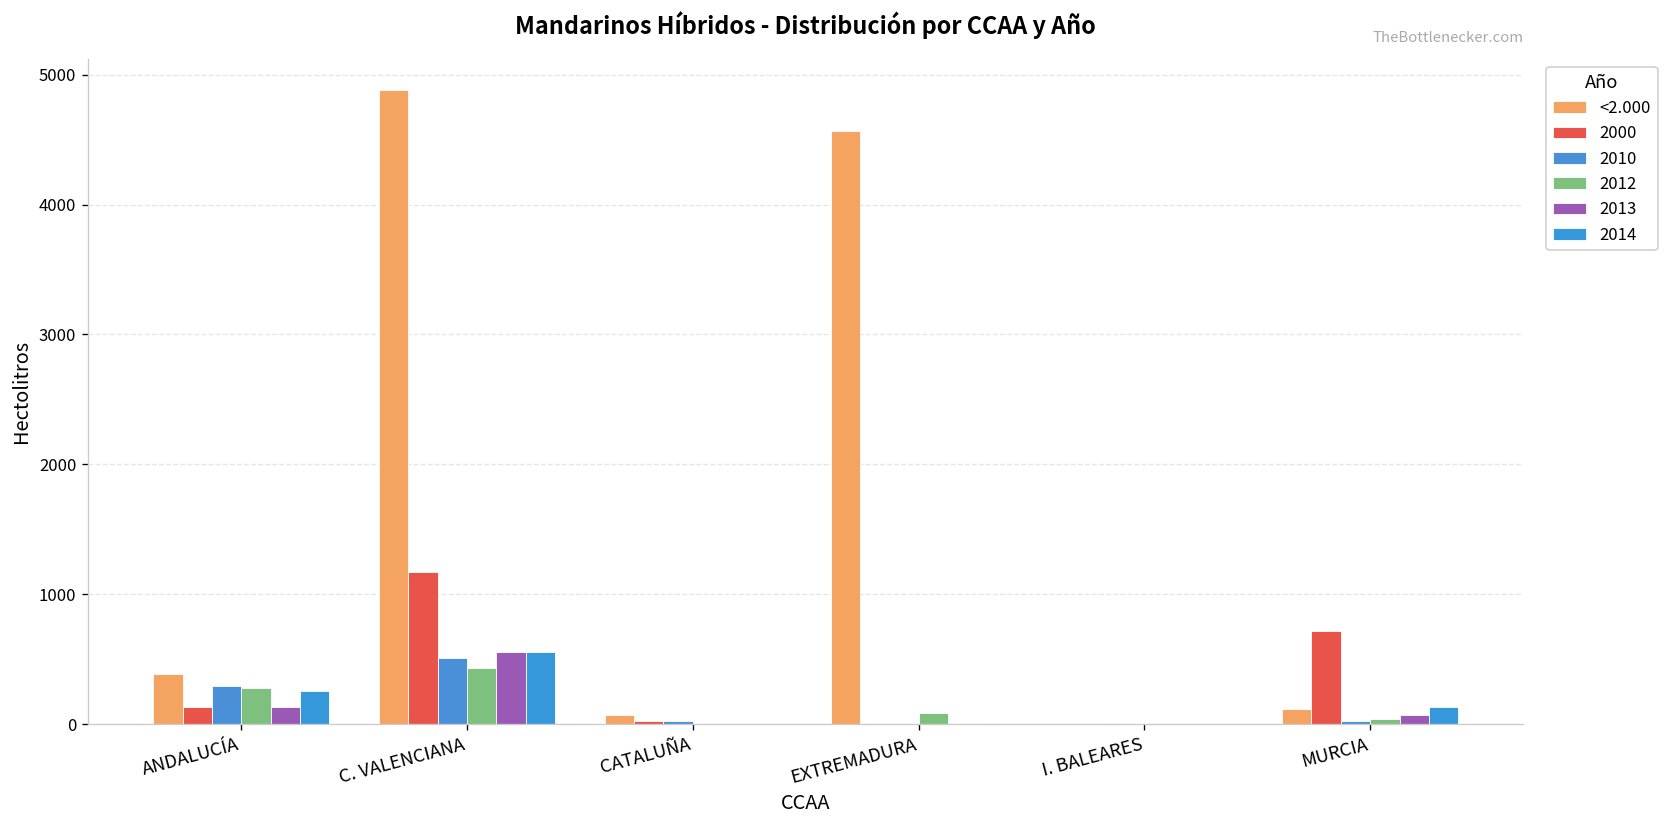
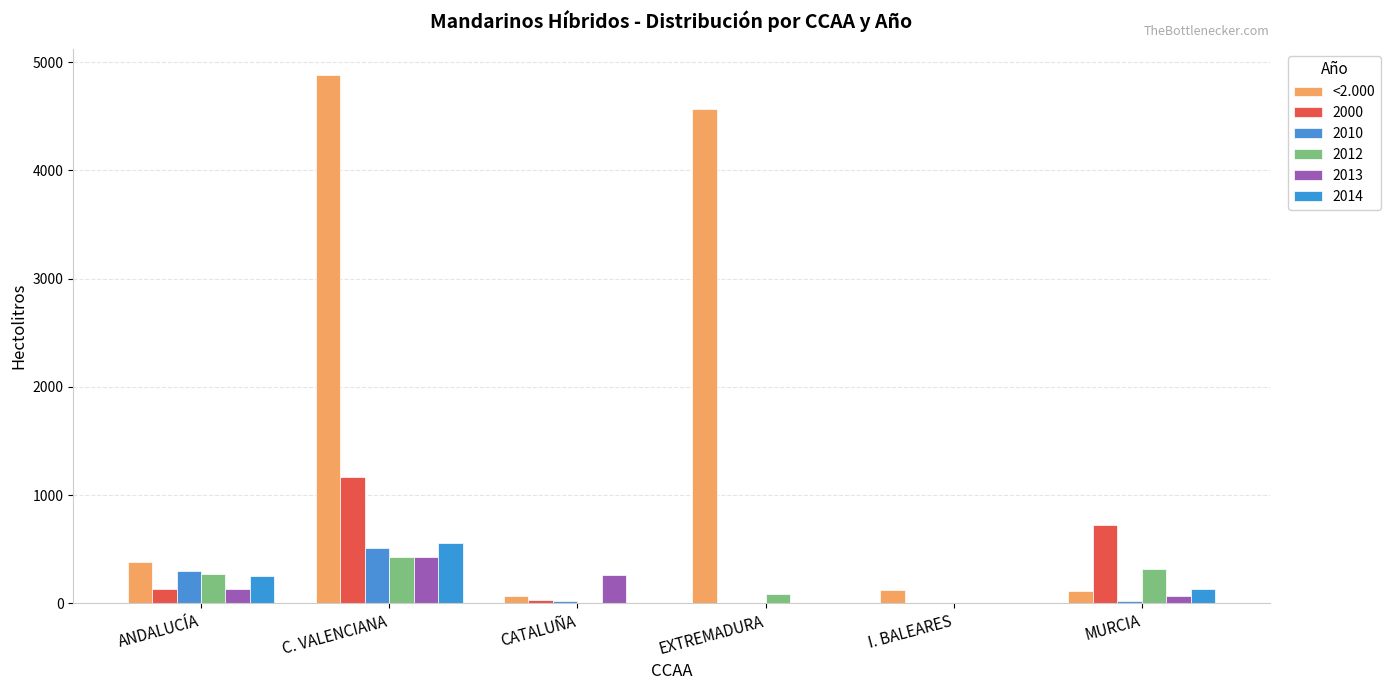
  {
    "<2.000": {
      "ANDALUCÍA": 380,
      "C. VALENCIANA": 4880,
      "CATALUÑA": 70,
      "EXTREMADURA": 4570,
-     "I. BALEARES": 0,
+     "I. BALEARES": 120,
      "MURCIA": 120
    },
    "2000": {
      "ANDALUCÍA": 130,
      "C. VALENCIANA": 1170,
      "CATALUÑA": 30,
      "EXTREMADURA": 0,
      "MURCIA": 720
    },
    "2012": {
      "ANDALUCÍA": 280,
      "C. VALENCIANA": 430,
      "EXTREMADURA": 80,
      "I. BALEARES": 0,
-     "MURCIA": 40
+     "MURCIA": 310
    },
    "2013": {
      "ANDALUCÍA": 130,
-     "C. VALENCIANA": 560,
-     "CATALUÑA": 0,
+     "C. VALENCIANA": 430,
+     "CATALUÑA": 270,
      "EXTREMADURA": 0,
      "I. BALEARES": 0,
      "MURCIA": 70
    }
  }
